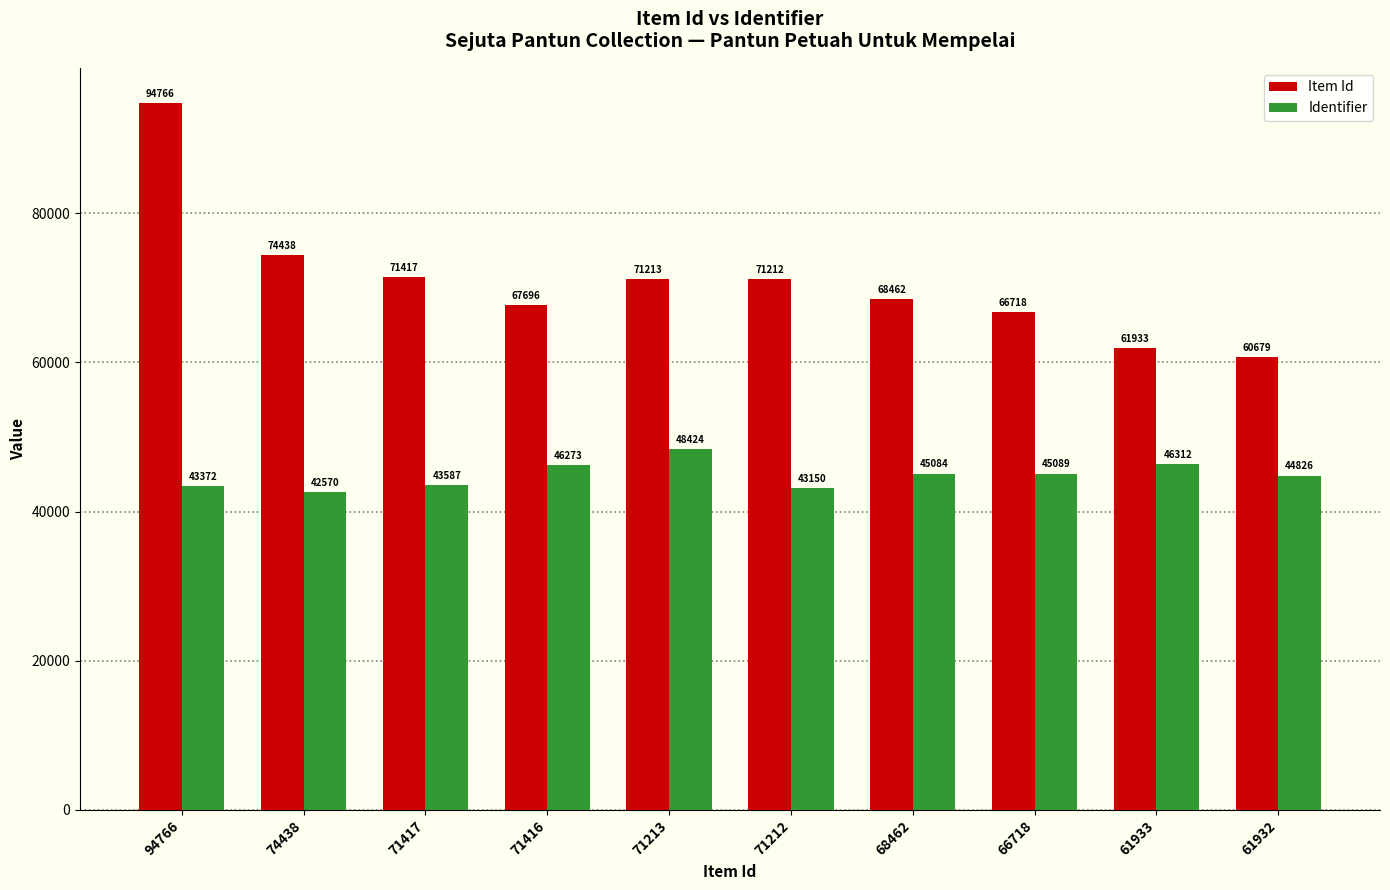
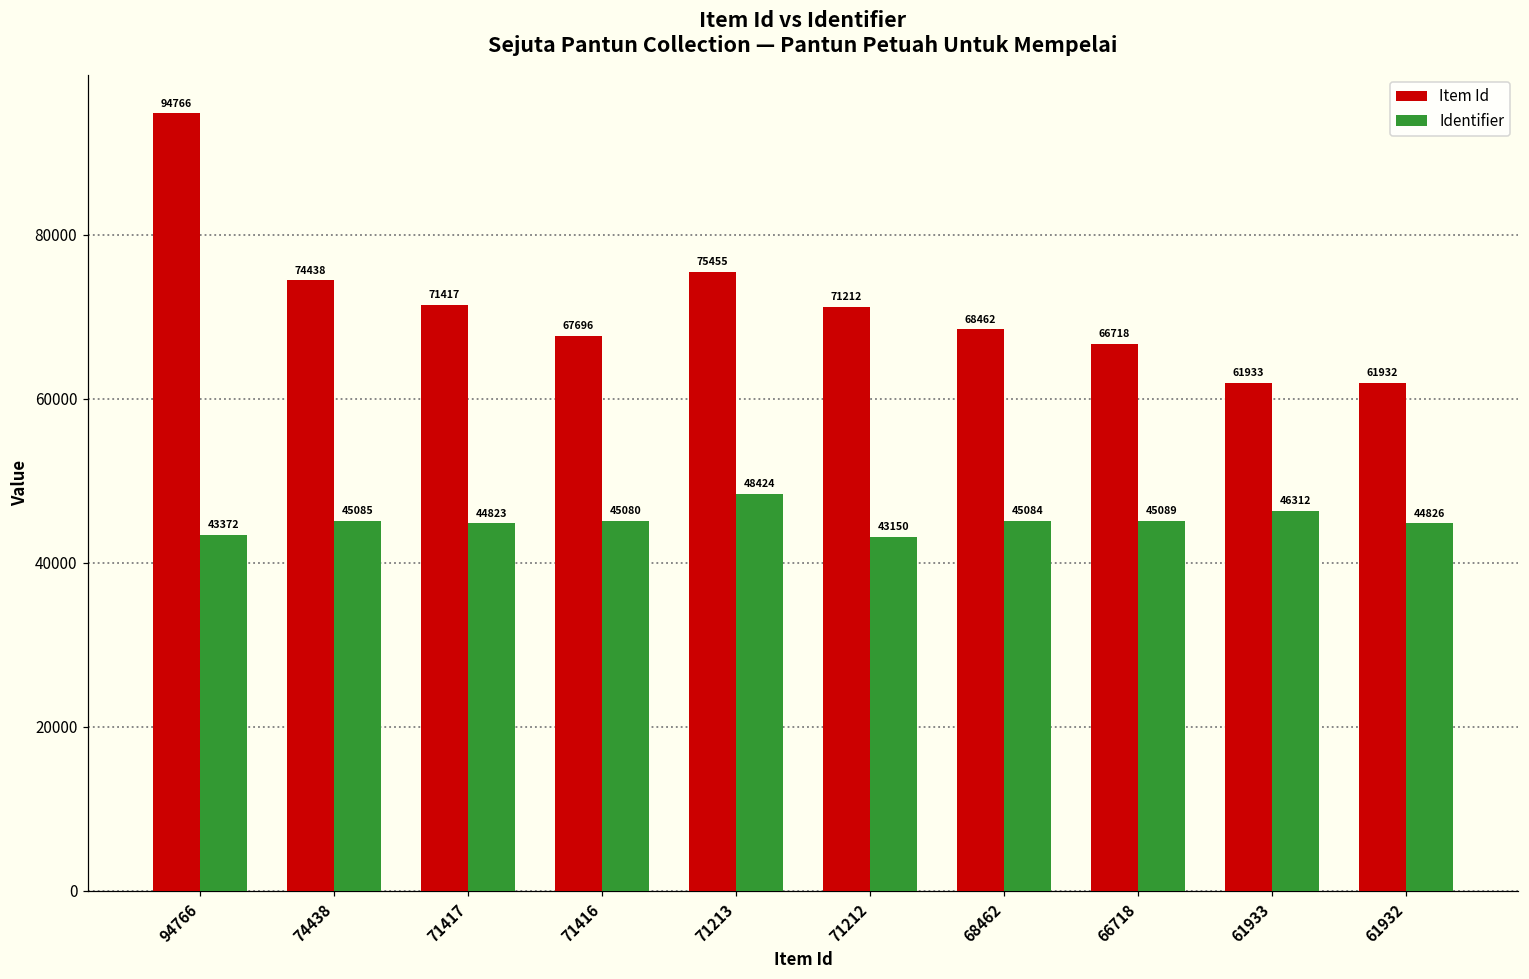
  {
    "Item Id": {
      "94766": 94766,
      "74438": 74438,
      "71417": 71417,
      "71416": 67696,
-     "71213": 71213,
+     "71213": 75455,
      "71212": 71212,
      "68462": 68462,
      "66718": 66718,
      "61933": 61933,
-     "61932": 60679
+     "61932": 61932
    },
    "Identifier": {
      "94766": 43372,
-     "74438": 42570,
-     "71417": 43587,
-     "71416": 46273,
+     "74438": 45085,
+     "71417": 44823,
+     "71416": 45080,
      "71213": 48424,
      "71212": 43150,
      "68462": 45084,
      "66718": 45089,
      "61933": 46312,
      "61932": 44826
    }
  }
